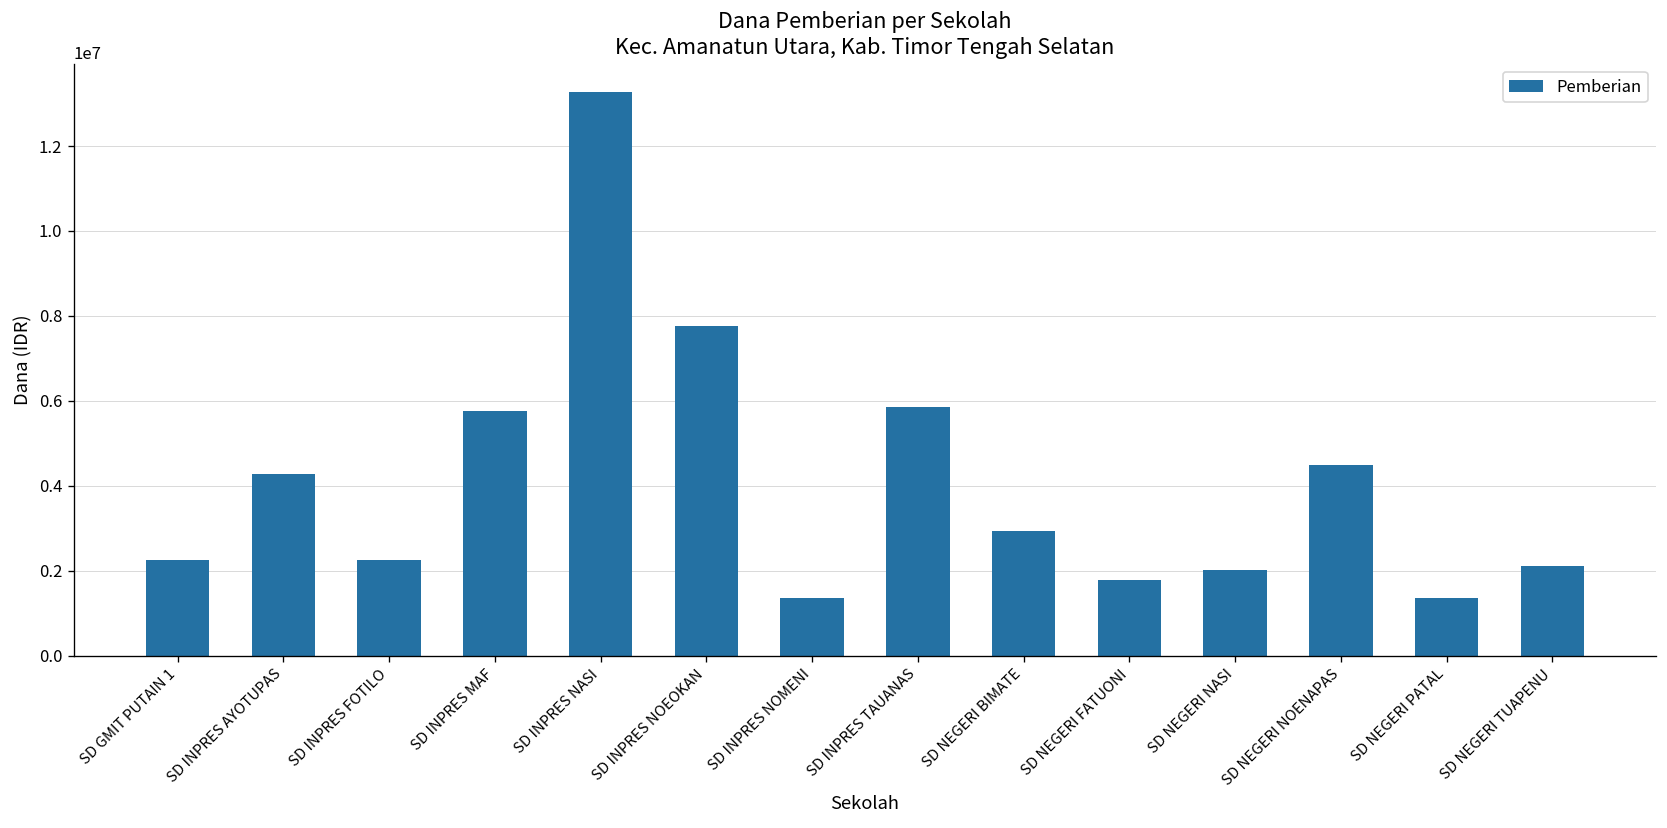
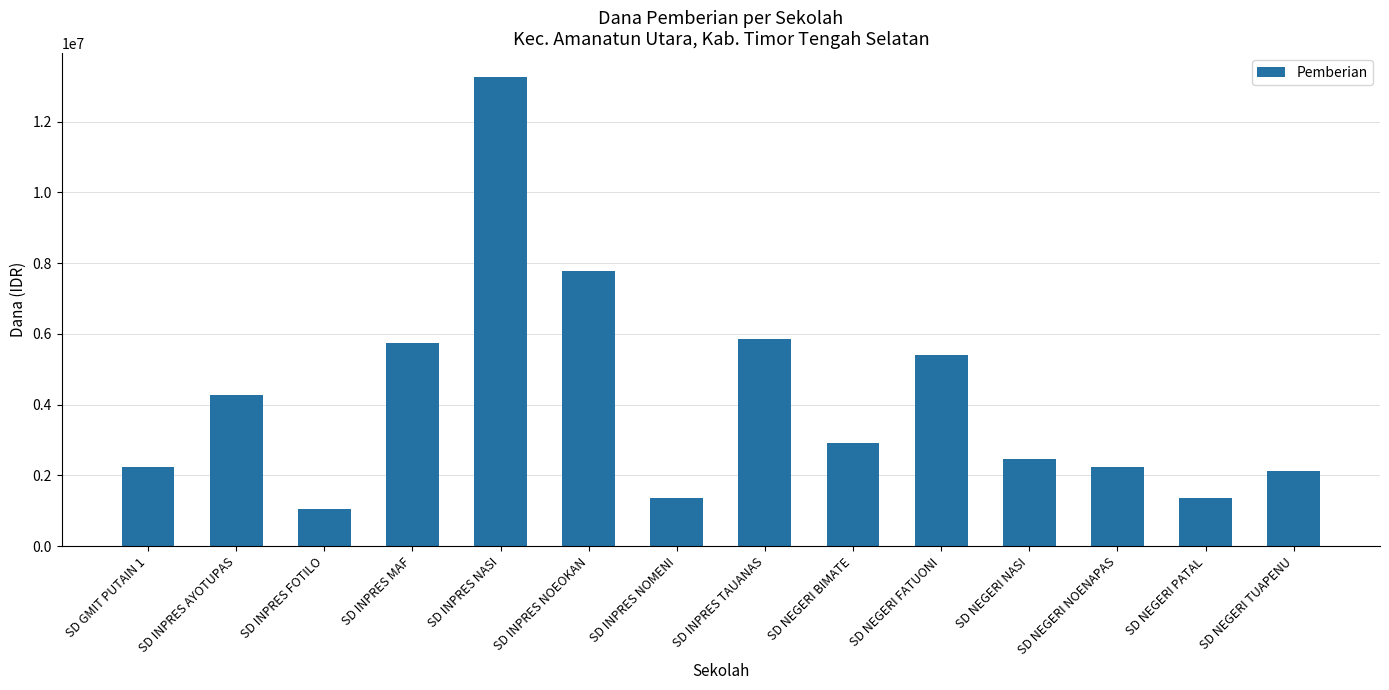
  {
    "SD GMIT PUTAIN 1": 2300000,
    "SD INPRES AYOTUPAS": 4300000,
-   "SD INPRES FOTILO": 2300000,
+   "SD INPRES FOTILO": 1000000,
    "SD INPRES MAF": 5700000,
    "SD INPRES NASI": 13300000,
    "SD INPRES NOEOKAN": 7800000,
    "SD INPRES NOMENI": 1400000,
    "SD INPRES TAUANAS": 5900000,
    "SD NEGERI BIMATE": 2900000,
-   "SD NEGERI FATUONI": 1800000,
-   "SD NEGERI NASI": 2000000,
-   "SD NEGERI NOENAPAS": 4500000,
+   "SD NEGERI FATUONI": 5400000,
+   "SD NEGERI NASI": 2500000,
+   "SD NEGERI NOENAPAS": 2300000,
    "SD NEGERI PATAL": 1400000,
    "SD NEGERI TUAPENU": 2100000
  }
